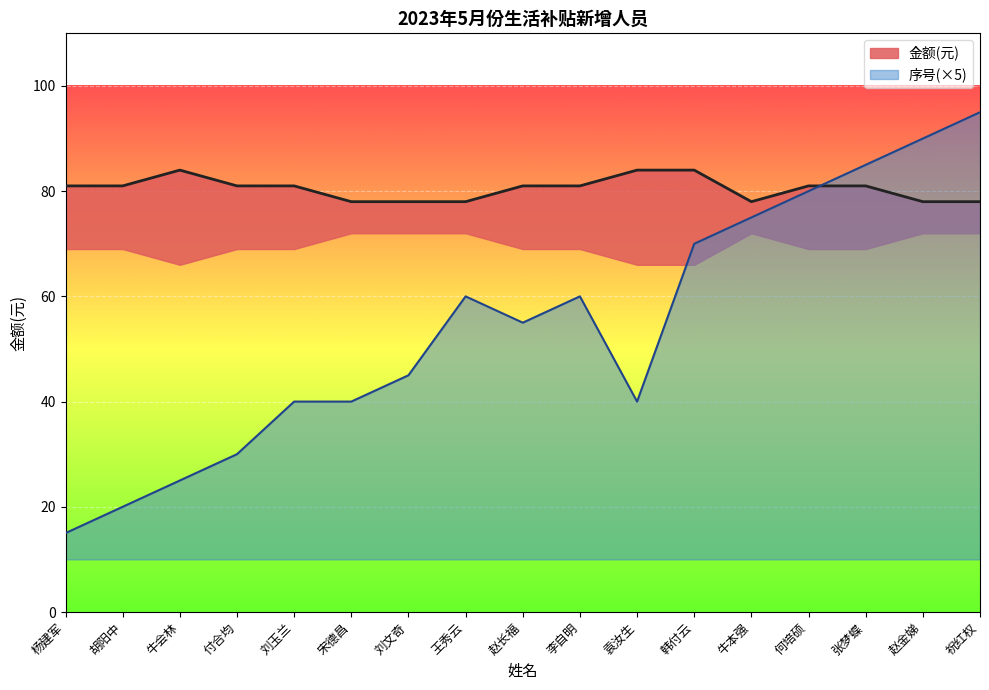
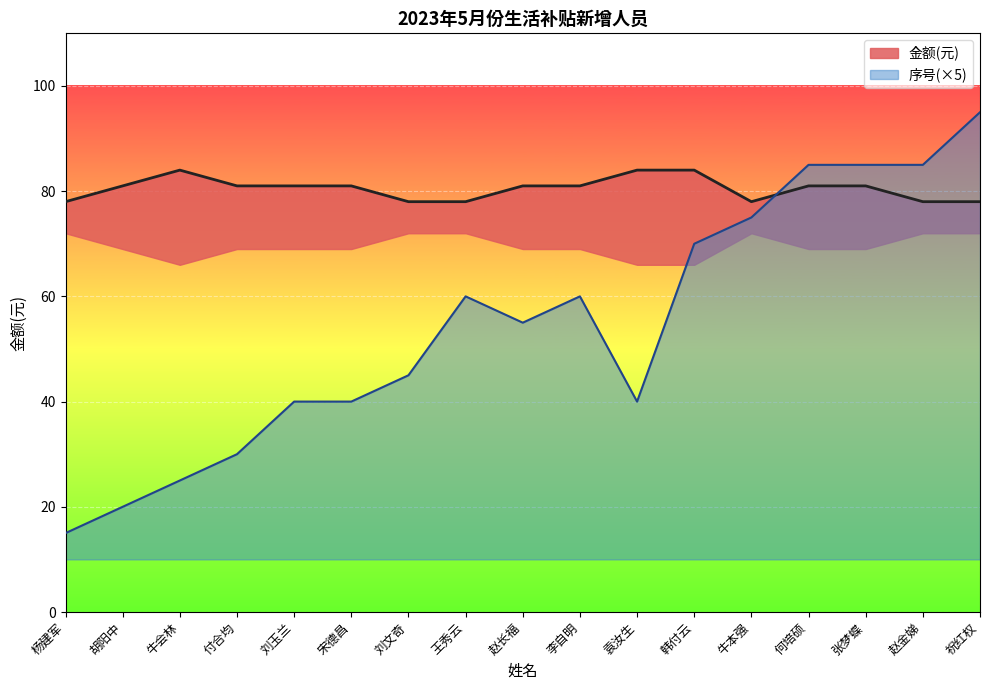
  {
    "金额(元)": {
-     "杨建军": 81,
+     "杨建军": 78,
      "胡阳中": 81,
      "牛会林": 84,
      "付合均": 81,
      "刘玉兰": 81,
-     "宋德昌": 78,
+     "宋德昌": 81,
      "刘文奇": 78,
      "王秀云": 78,
      "赵长福": 81,
      "李自明": 81,
      "袁汝生": 84,
      "韩付云": 84,
      "牛本强": 78,
      "何培硕": 81,
      "张梦蝶": 81,
      "赵金娣": 78,
      "祝红权": 78
    },
    "序号(×5)": {
      "杨建军": 15,
      "胡阳中": 20,
      "牛会林": 25,
      "付合均": 30,
      "刘玉兰": 40,
      "宋德昌": 40,
      "刘文奇": 45,
      "王秀云": 60,
      "赵长福": 55,
      "李自明": 60,
      "袁汝生": 40,
      "韩付云": 70,
      "牛本强": 75,
-     "何培硕": 80,
+     "何培硕": 85,
      "张梦蝶": 85,
-     "赵金娣": 90,
+     "赵金娣": 85,
      "祝红权": 95
    }
  }
